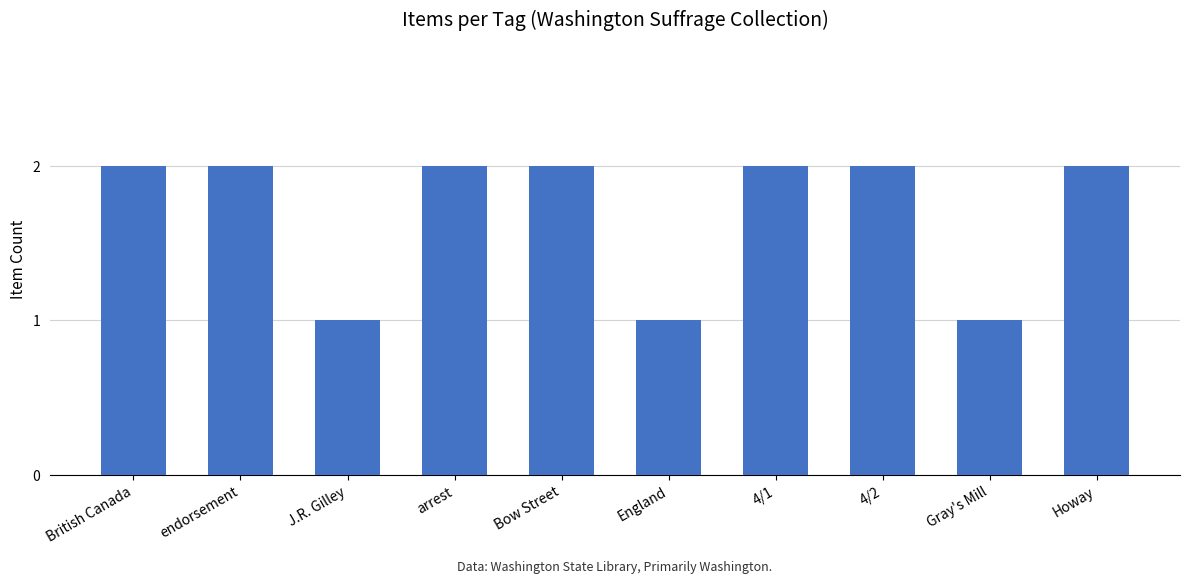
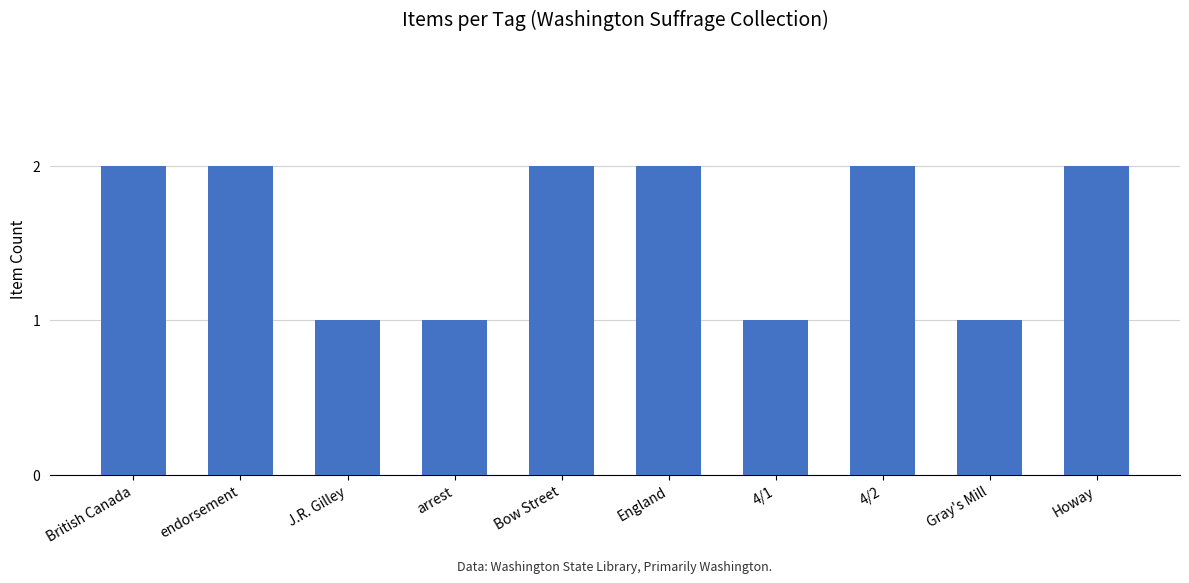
  {
    "British Canada": 2,
    "endorsement": 2,
    "J.R. Gilley": 1,
-   "arrest": 2,
+   "arrest": 1,
    "Bow Street": 2,
-   "England": 1,
-   "4/1": 2,
+   "England": 2,
+   "4/1": 1,
    "4/2": 2,
    "Gray's Mill": 1,
    "Howay": 2
  }
